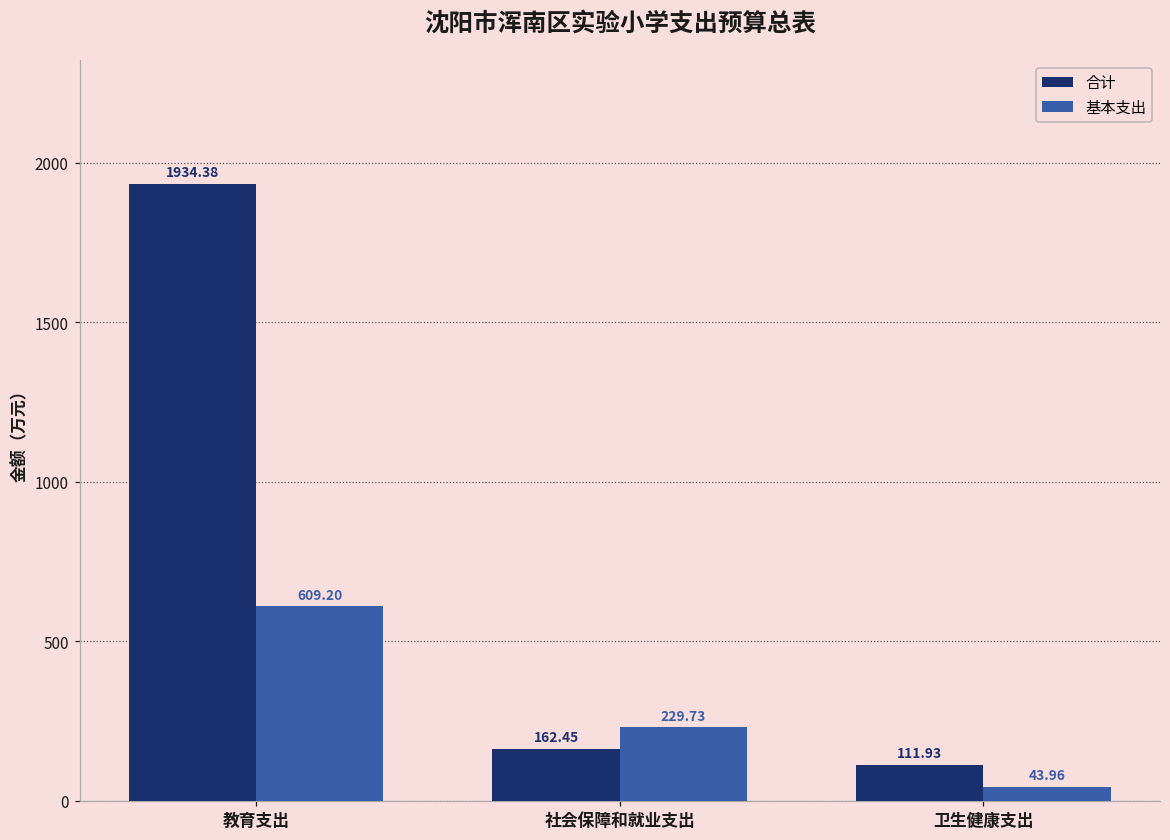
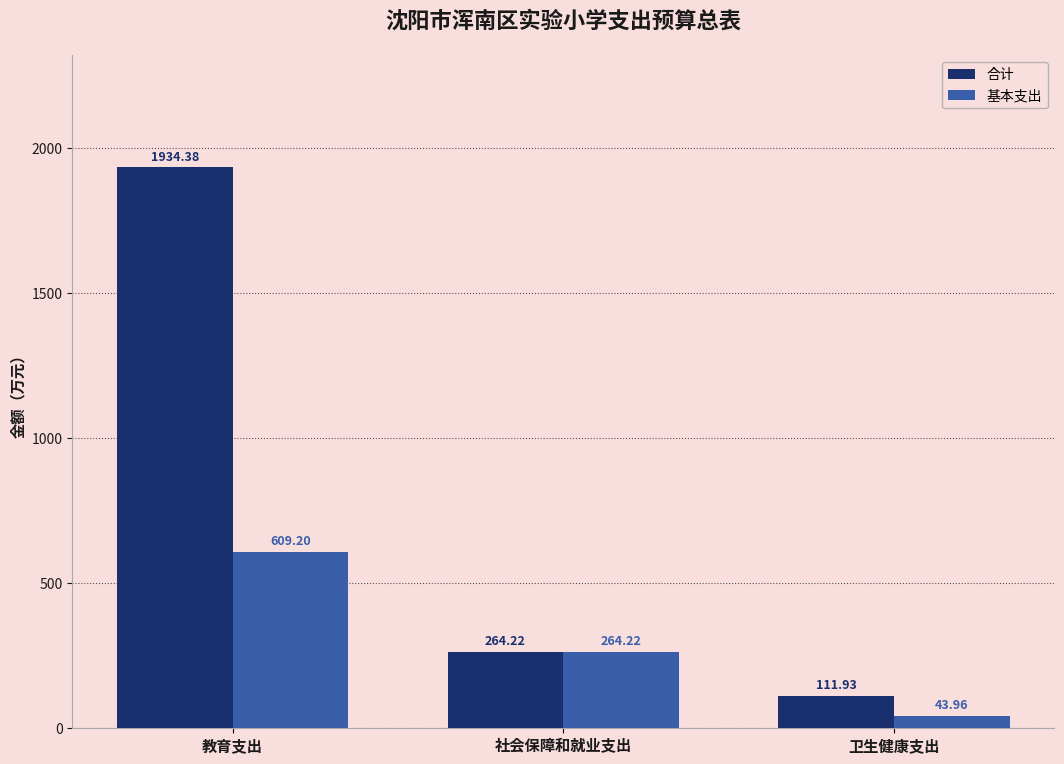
  {
    "合计": {
      "教育支出": 1934.38,
-     "社会保障和就业支出": 162.45,
+     "社会保障和就业支出": 264.22,
      "卫生健康支出": 111.93
    },
    "基本支出": {
      "教育支出": 609.20,
-     "社会保障和就业支出": 229.73,
+     "社会保障和就业支出": 264.22,
      "卫生健康支出": 43.96
    }
  }
